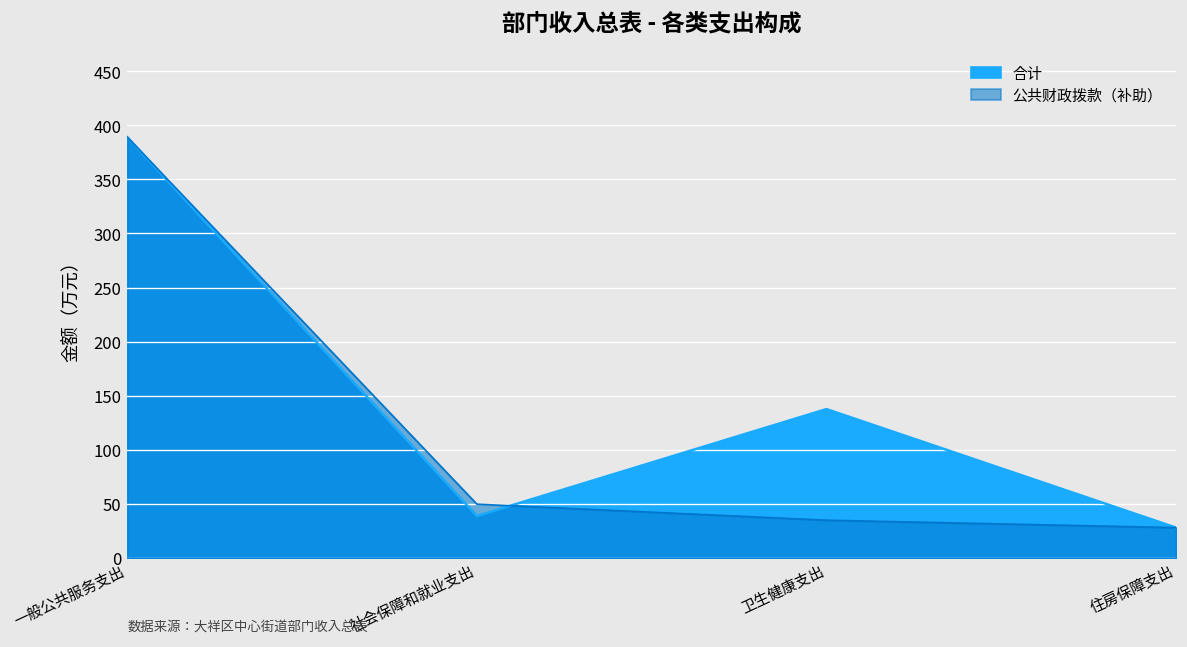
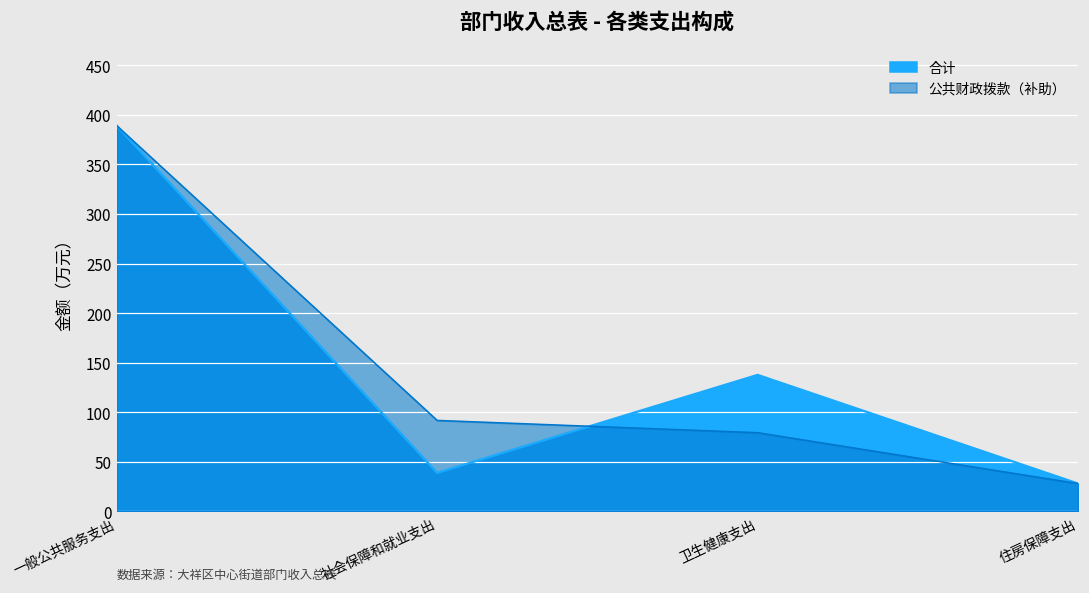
  {
    "合计": {
      "社会保障和就业支出": 40,
      "卫生健康支出": 140
    },
    "公共财政拨款（补助）": {
-     "社会保障和就业支出": 50,
-     "卫生健康支出": 30
+     "社会保障和就业支出": 90,
+     "卫生健康支出": 80
    }
  }
